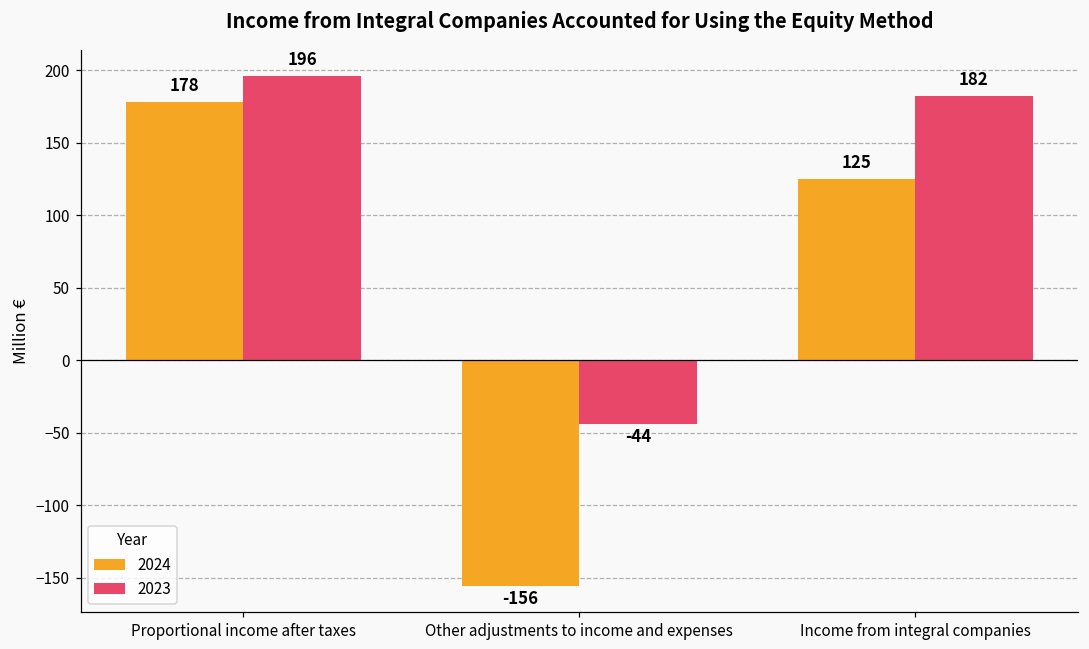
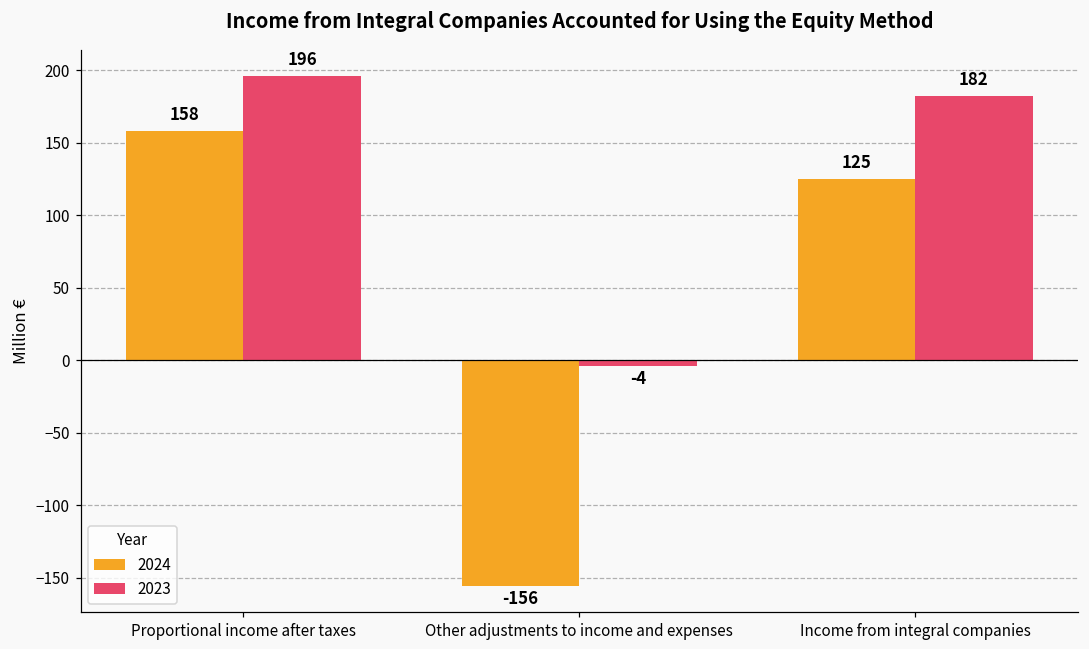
  {
    "2024": {
-     "Proportional income after taxes": 178,
+     "Proportional income after taxes": 158,
      "Other adjustments to income and expenses": -156,
      "Income from integral companies": 125
    },
    "2023": {
      "Proportional income after taxes": 196,
-     "Other adjustments to income and expenses": -44,
+     "Other adjustments to income and expenses": -4,
      "Income from integral companies": 182
    }
  }
